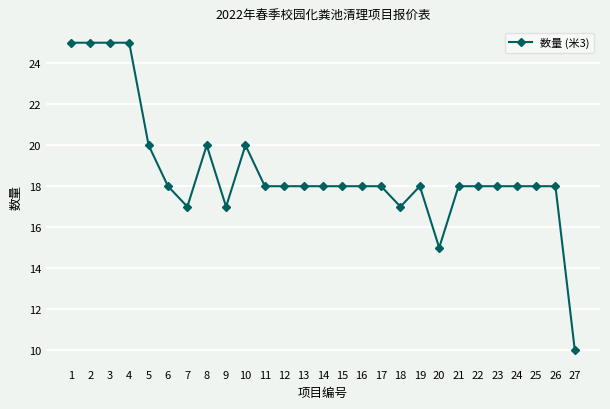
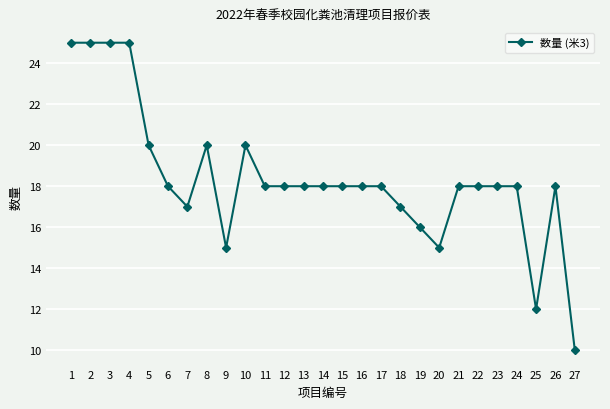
  {
    "1": 25,
    "2": 25,
    "3": 25,
    "4": 25,
    "5": 20,
    "6": 18,
    "7": 17,
    "8": 20,
-   "9": 17,
+   "9": 15,
    "10": 20,
    "11": 18,
    "12": 18,
    "13": 18,
    "14": 18,
    "15": 18,
    "16": 18,
    "17": 18,
    "18": 17,
-   "19": 18,
+   "19": 16,
    "20": 15,
    "21": 18,
    "22": 18,
    "23": 18,
    "24": 18,
-   "25": 18,
+   "25": 12,
    "26": 18,
    "27": 10
  }
